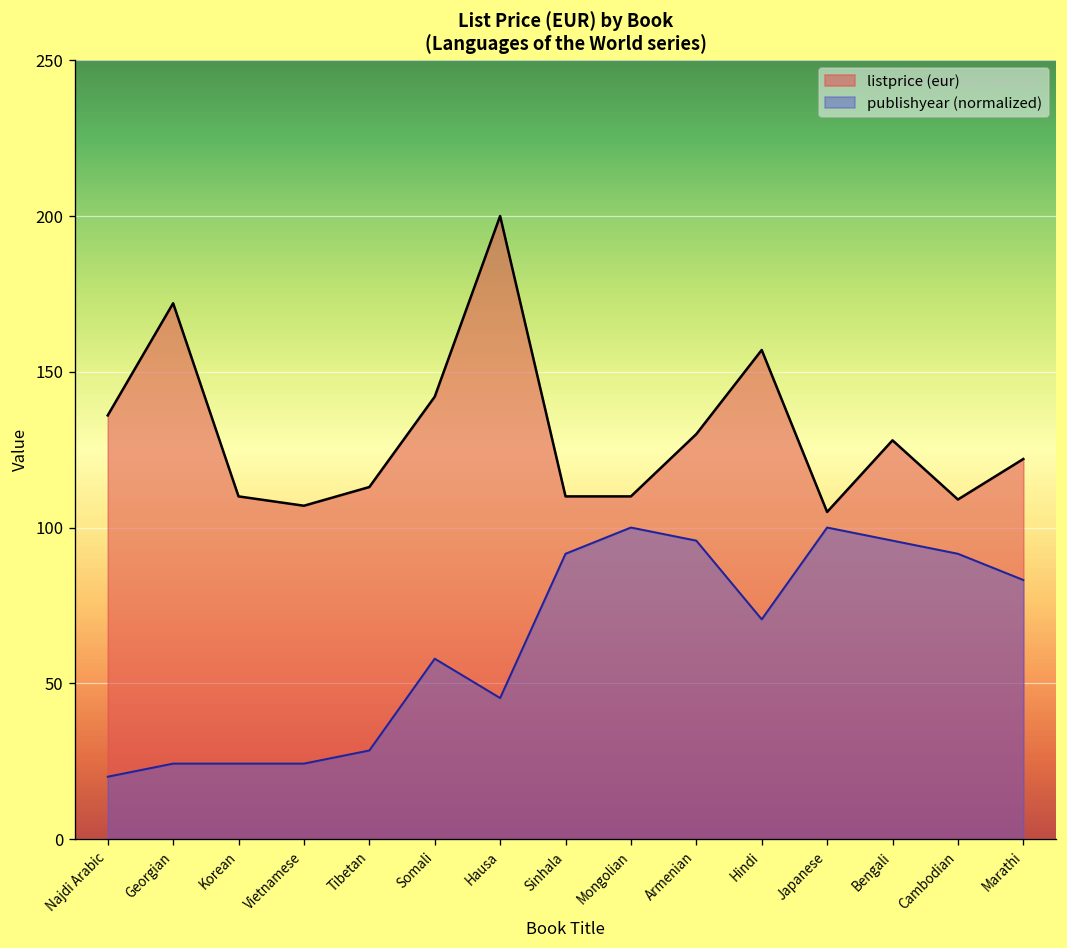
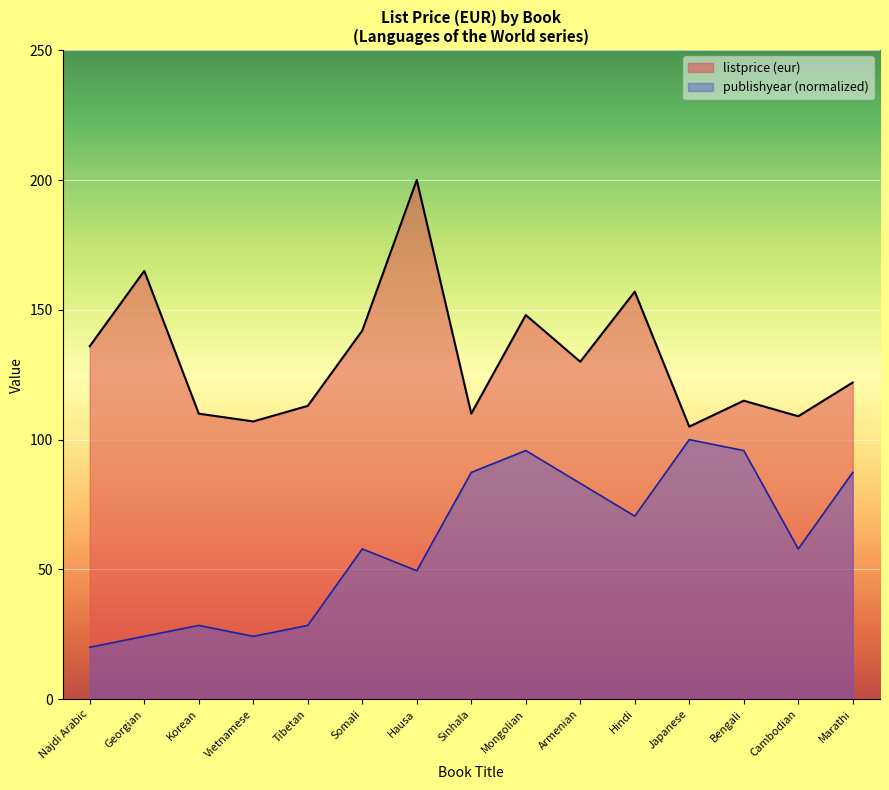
  {
    "listprice (eur)": {
      "Najdi Arabic": 136,
-     "Georgian": 172,
+     "Georgian": 165,
      "Korean": 110,
      "Vietnamese": 107,
      "Tibetan": 113,
      "Somali": 142,
      "Hausa": 200,
      "Sinhala": 110,
-     "Mongolian": 110,
+     "Mongolian": 148,
      "Armenian": 130,
      "Hindi": 157,
      "Japanese": 105,
-     "Bengali": 128,
+     "Bengali": 115,
      "Cambodian": 109,
      "Marathi": 122
    },
    "publishyear (normalized)": {
      "Najdi Arabic": 20,
      "Georgian": 24,
-     "Korean": 24,
+     "Korean": 28,
      "Vietnamese": 24,
      "Tibetan": 28,
      "Somali": 58,
-     "Hausa": 45,
-     "Sinhala": 92,
-     "Mongolian": 100,
-     "Armenian": 96,
+     "Hausa": 49,
+     "Sinhala": 87,
+     "Mongolian": 96,
+     "Armenian": 83,
      "Hindi": 71,
      "Japanese": 100,
      "Bengali": 96,
-     "Cambodian": 92,
-     "Marathi": 83
+     "Cambodian": 58,
+     "Marathi": 87
    }
  }
